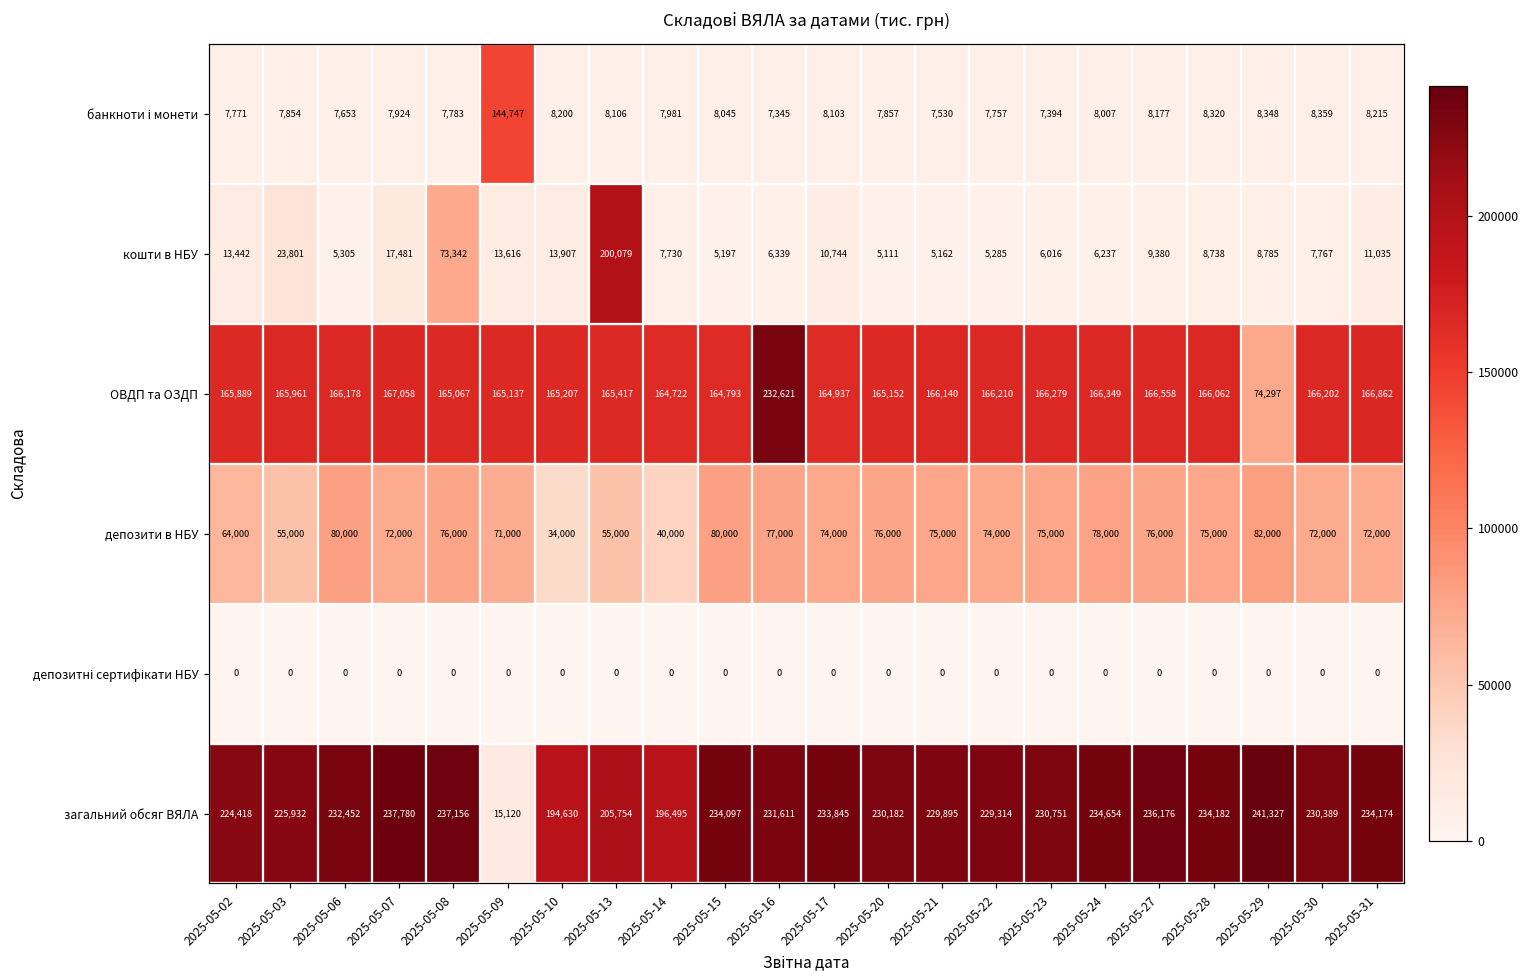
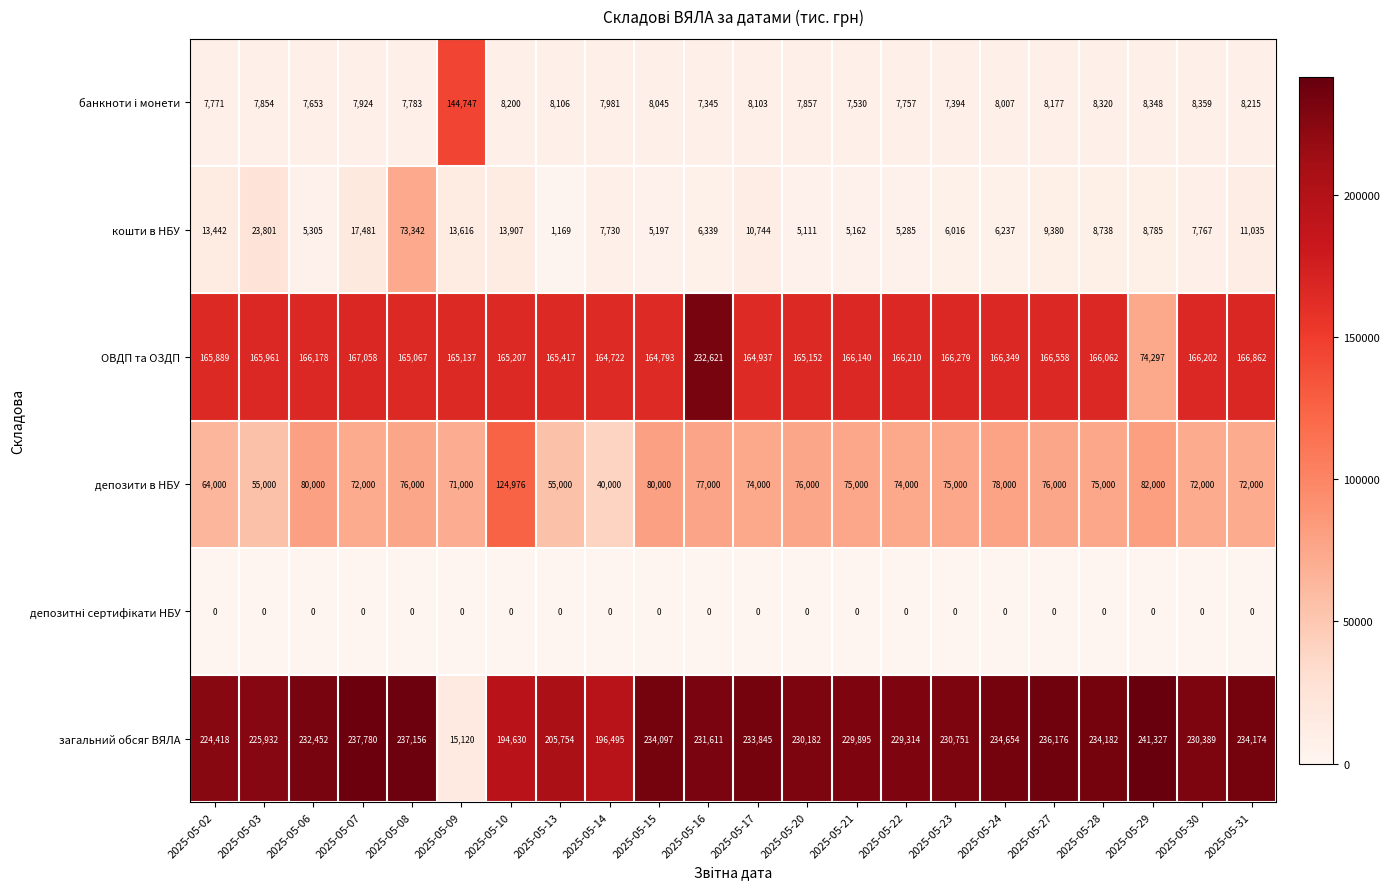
  {
    "банкноти і монети": {
      "2025-05-02": "7,771",
      "2025-05-03": "7,854",
      "2025-05-06": "7,653",
      "2025-05-07": "7,924",
      "2025-05-08": "7,783",
      "2025-05-09": "144,747",
      "2025-05-10": "8,200",
      "2025-05-13": "8,106",
      "2025-05-14": "7,981",
      "2025-05-15": "8,045",
      "2025-05-16": "7,345",
      "2025-05-17": "8,103",
      "2025-05-20": "7,857",
      "2025-05-21": "7,530",
      "2025-05-22": "7,757",
      "2025-05-23": "7,394",
      "2025-05-24": "8,007",
      "2025-05-27": "8,177",
      "2025-05-28": "8,320",
      "2025-05-29": "8,348",
      "2025-05-30": "8,359",
      "2025-05-31": "8,215"
    },
    "кошти в НБУ": {
      "2025-05-02": "13,442",
      "2025-05-03": "23,801",
      "2025-05-06": "5,305",
      "2025-05-07": "17,481",
      "2025-05-08": "73,342",
      "2025-05-09": "13,616",
      "2025-05-10": "13,907",
-     "2025-05-13": "200,079",
+     "2025-05-13": "1,169",
      "2025-05-14": "7,730",
      "2025-05-15": "5,197",
      "2025-05-16": "6,339",
      "2025-05-17": "10,744",
      "2025-05-20": "5,111",
      "2025-05-21": "5,162",
      "2025-05-22": "5,285",
      "2025-05-23": "6,016",
      "2025-05-24": "6,237",
      "2025-05-27": "9,380",
      "2025-05-28": "8,738",
      "2025-05-29": "8,785",
      "2025-05-30": "7,767",
      "2025-05-31": "11,035"
    },
    "ОВДП та ОЗДП": {
      "2025-05-02": "165,889",
      "2025-05-03": "165,961",
      "2025-05-06": "166,178",
      "2025-05-07": "167,058",
      "2025-05-08": "165,067",
      "2025-05-09": "165,137",
      "2025-05-10": "165,207",
      "2025-05-13": "165,417",
      "2025-05-14": "164,722",
      "2025-05-15": "164,793",
      "2025-05-16": "232,621",
      "2025-05-17": "164,937",
      "2025-05-20": "165,152",
      "2025-05-21": "166,140",
      "2025-05-22": "166,210",
      "2025-05-23": "166,279",
      "2025-05-24": "166,349",
      "2025-05-27": "166,558",
      "2025-05-28": "166,062",
      "2025-05-29": "74,297",
      "2025-05-30": "166,202",
      "2025-05-31": "166,862"
    },
    "депозити в НБУ": {
      "2025-05-02": "64,000",
      "2025-05-03": "55,000",
      "2025-05-06": "80,000",
      "2025-05-07": "72,000",
      "2025-05-08": "76,000",
      "2025-05-09": "71,000",
-     "2025-05-10": "34,000",
+     "2025-05-10": "124,976",
      "2025-05-13": "55,000",
      "2025-05-14": "40,000",
      "2025-05-15": "80,000",
      "2025-05-16": "77,000",
      "2025-05-17": "74,000",
      "2025-05-20": "76,000",
      "2025-05-21": "75,000",
      "2025-05-22": "74,000",
      "2025-05-23": "75,000",
      "2025-05-24": "78,000",
      "2025-05-27": "76,000",
      "2025-05-28": "75,000",
      "2025-05-29": "82,000",
      "2025-05-30": "72,000",
      "2025-05-31": "72,000"
    },
    "депозитні сертифікати НБУ": {
      "2025-05-02": "0",
      "2025-05-03": "0",
      "2025-05-06": "0",
      "2025-05-07": "0",
      "2025-05-08": "0",
      "2025-05-09": "0",
      "2025-05-10": "0",
      "2025-05-13": "0",
      "2025-05-14": "0",
      "2025-05-15": "0",
      "2025-05-16": "0",
      "2025-05-17": "0",
      "2025-05-20": "0",
      "2025-05-21": "0",
      "2025-05-22": "0",
      "2025-05-23": "0",
      "2025-05-24": "0",
      "2025-05-27": "0",
      "2025-05-28": "0",
      "2025-05-29": "0",
      "2025-05-30": "0",
      "2025-05-31": "0"
    },
    "загальний обсяг ВЯЛА": {
      "2025-05-02": "224,418",
      "2025-05-03": "225,932",
      "2025-05-06": "232,452",
      "2025-05-07": "237,780",
      "2025-05-08": "237,156",
      "2025-05-09": "15,120",
      "2025-05-10": "194,630",
      "2025-05-13": "205,754",
      "2025-05-14": "196,495",
      "2025-05-15": "234,097",
      "2025-05-16": "231,611",
      "2025-05-17": "233,845",
      "2025-05-20": "230,182",
      "2025-05-21": "229,895",
      "2025-05-22": "229,314",
      "2025-05-23": "230,751",
      "2025-05-24": "234,654",
      "2025-05-27": "236,176",
      "2025-05-28": "234,182",
      "2025-05-29": "241,327",
      "2025-05-30": "230,389",
      "2025-05-31": "234,174"
    }
  }
